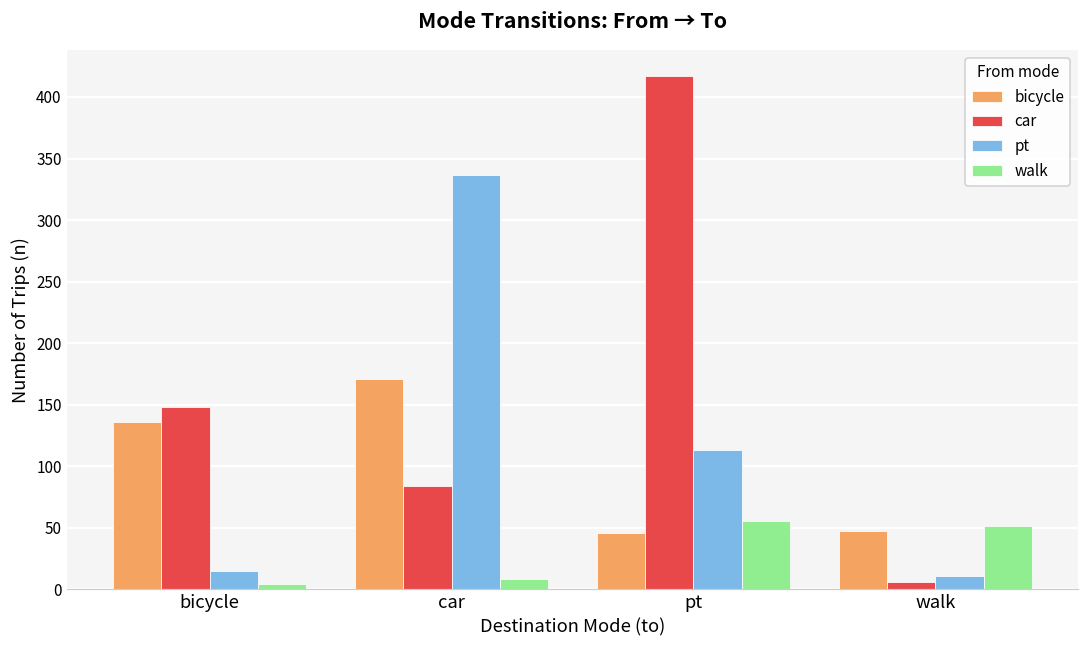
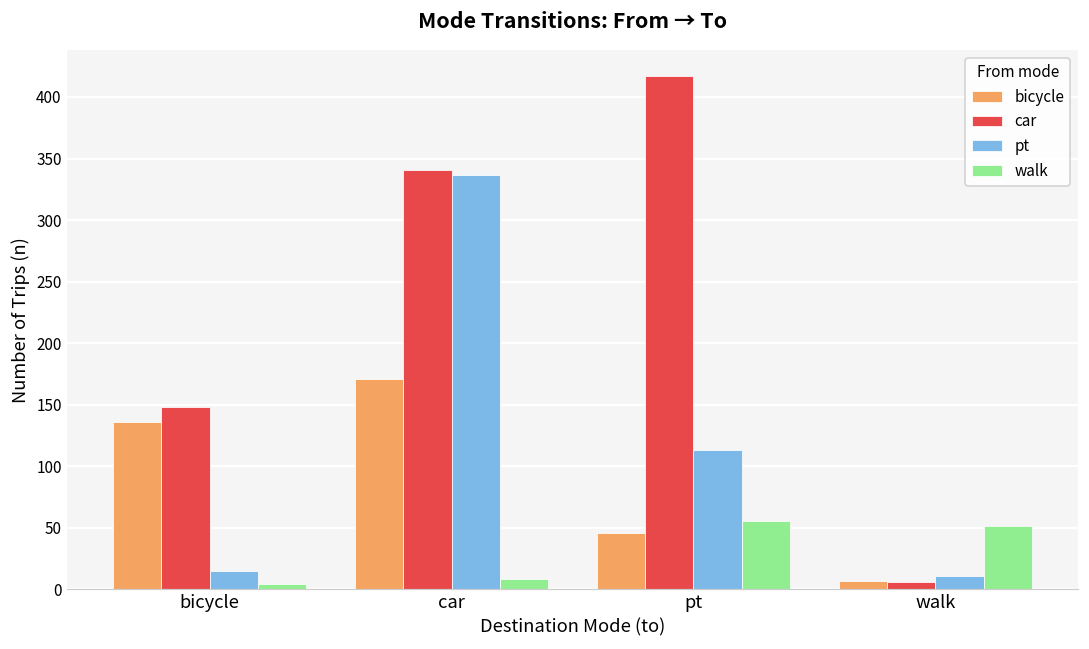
  {
    "bicycle": {
      "bicycle": 136,
      "car": 171,
      "pt": 46,
-     "walk": 47
+     "walk": 7
    },
    "car": {
      "bicycle": 148,
-     "car": 84,
+     "car": 341,
      "pt": 417,
      "walk": 6
    },
    "pt": {
      "bicycle": 15,
      "car": 337,
      "pt": 113,
      "walk": 11
    },
    "walk": {
      "bicycle": 4,
      "car": 8,
      "pt": 55,
      "walk": 51
    }
  }
